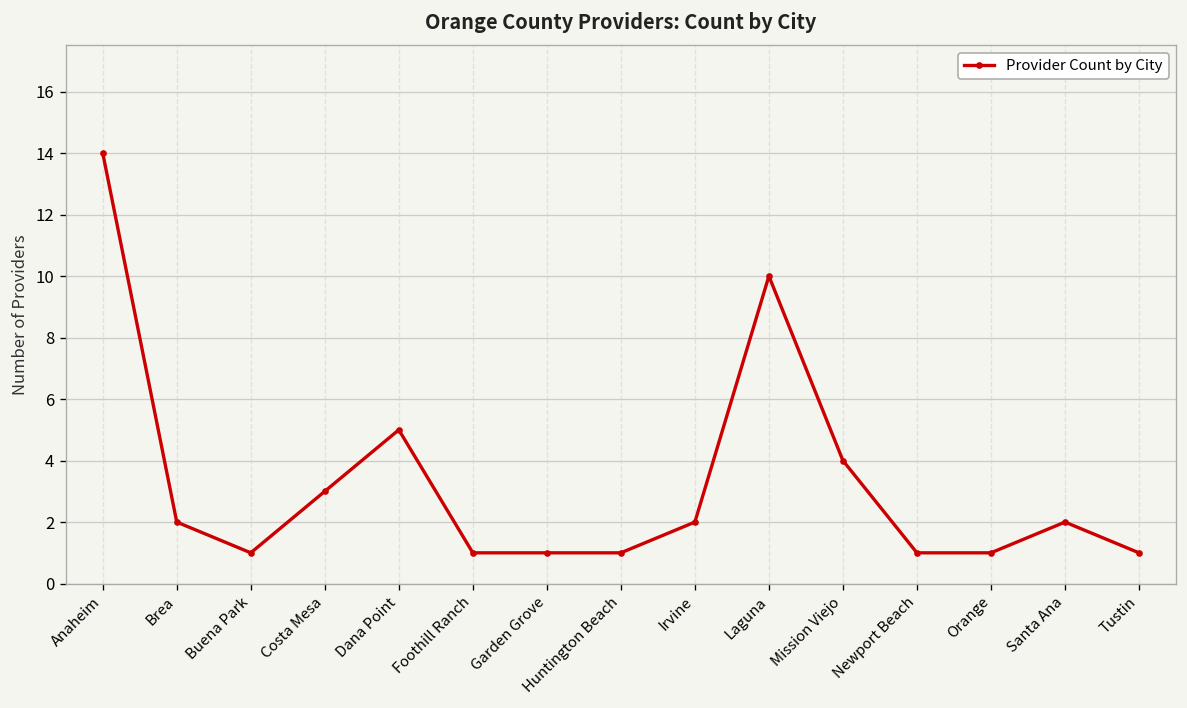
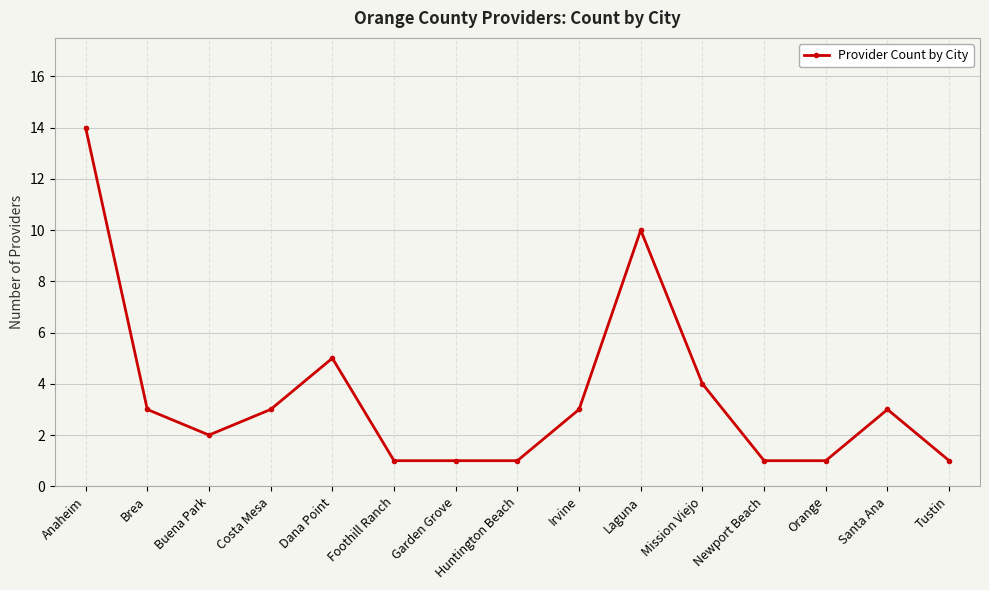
  {
    "Anaheim": 14,
-   "Brea": 2,
-   "Buena Park": 1,
+   "Brea": 3,
+   "Buena Park": 2,
    "Costa Mesa": 3,
    "Dana Point": 5,
    "Foothill Ranch": 1,
    "Garden Grove": 1,
    "Huntington Beach": 1,
-   "Irvine": 2,
+   "Irvine": 3,
    "Laguna": 10,
    "Mission Viejo": 4,
    "Newport Beach": 1,
    "Orange": 1,
-   "Santa Ana": 2,
+   "Santa Ana": 3,
    "Tustin": 1
  }
